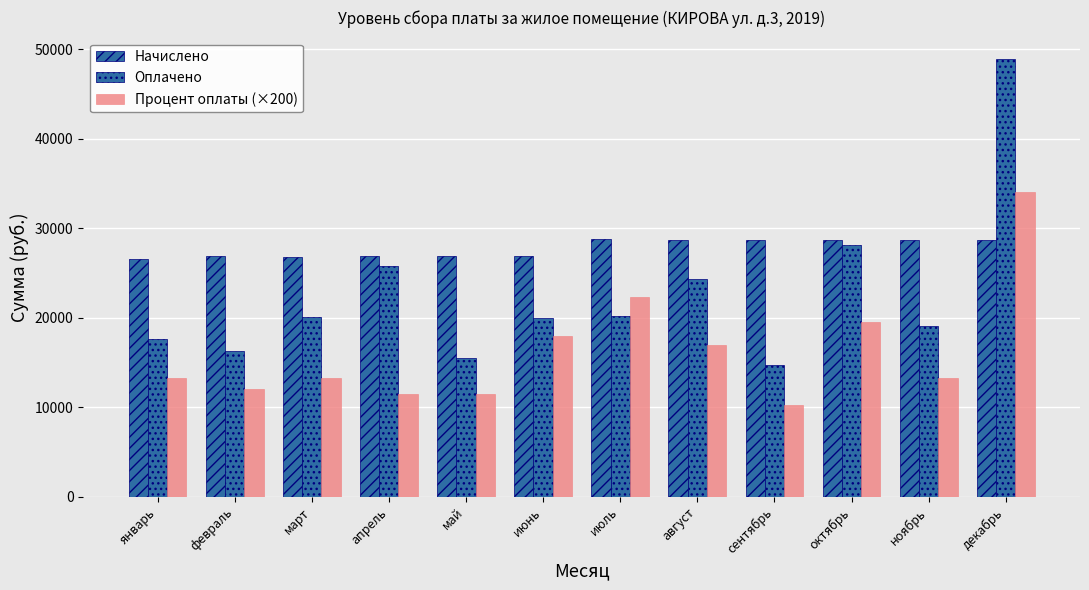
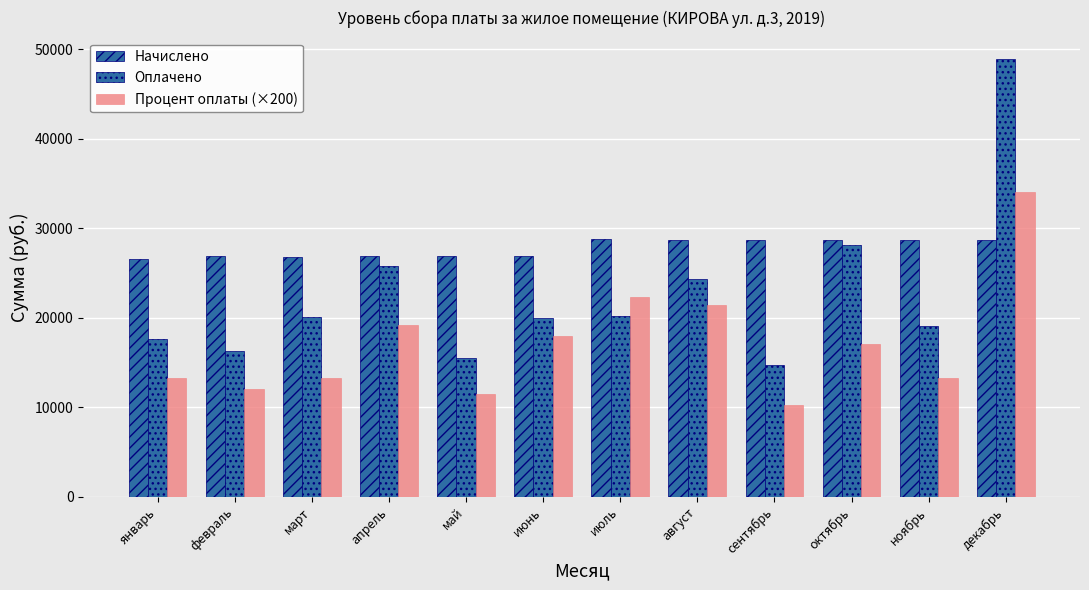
  {
    "Процент оплаты (×200)": {
      "январь": 13000,
      "февраль": 12000,
      "март": 13000,
-     "апрель": 11000,
+     "апрель": 19000,
      "май": 11000,
      "июнь": 18000,
      "июль": 22000,
-     "август": 17000,
+     "август": 21000,
      "сентябрь": 10000,
-     "октябрь": 20000,
+     "октябрь": 17000,
      "ноябрь": 13000,
      "декабрь": 34000
    }
  }
